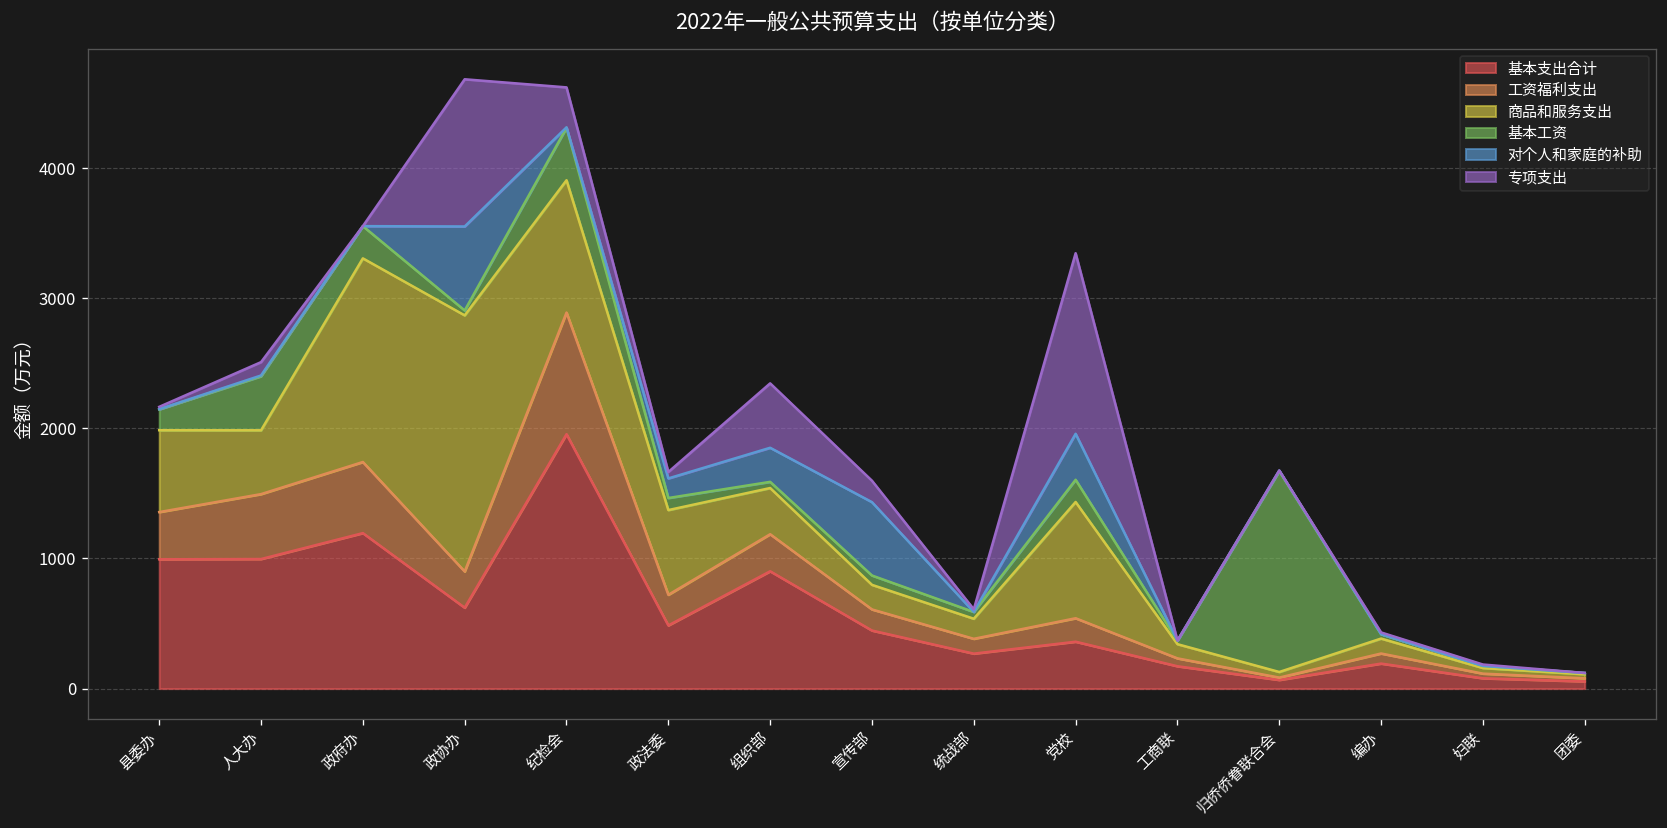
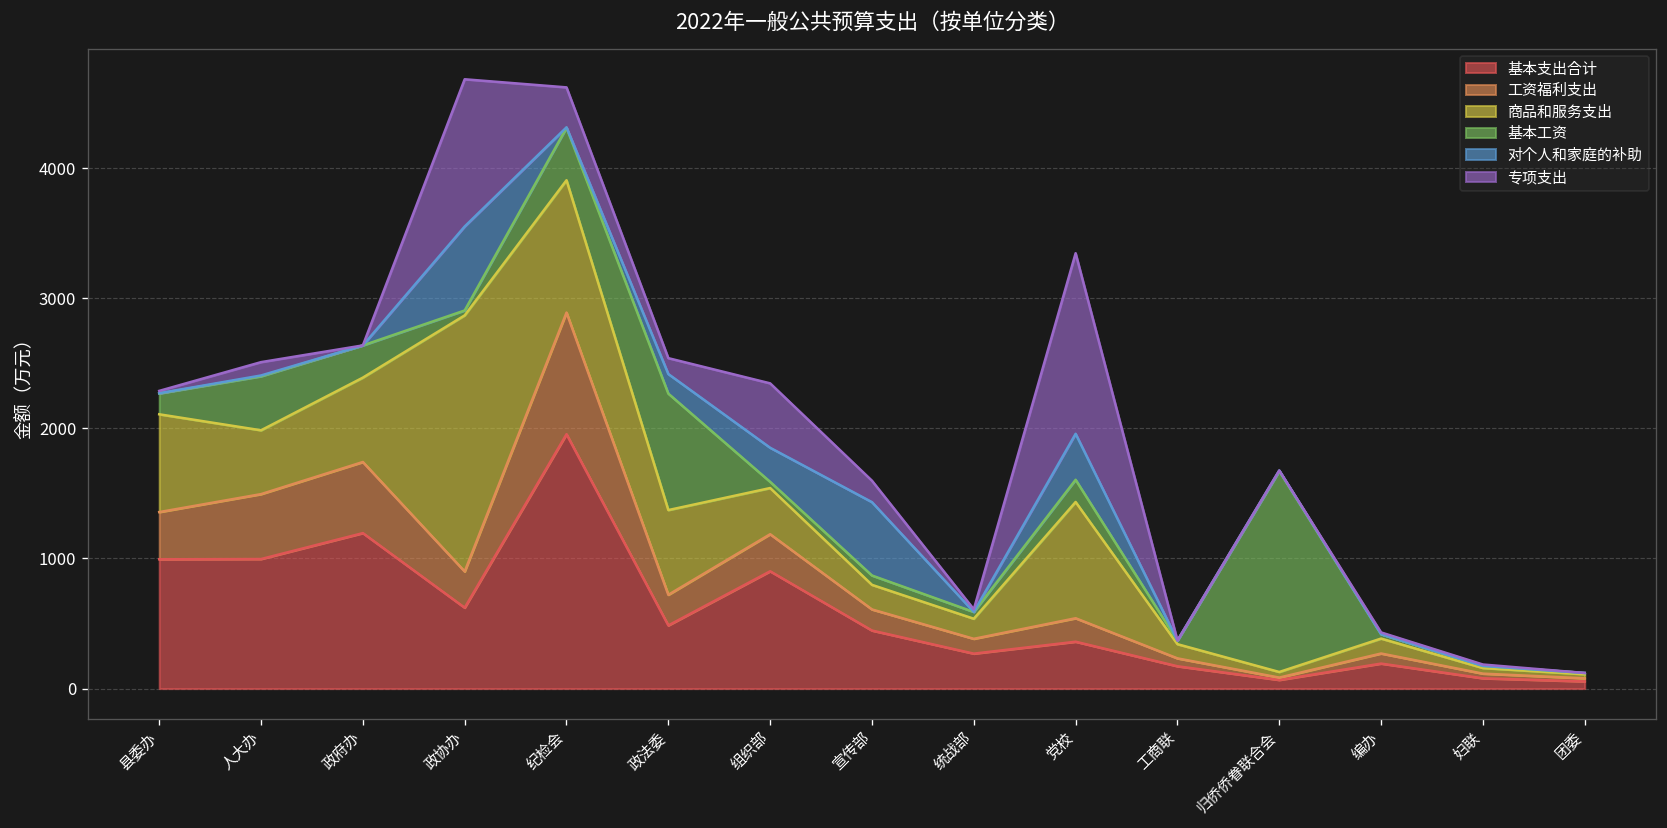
  {
    "商品和服务支出": {
-     "县委办": 630,
+     "县委办": 750,
      "人大办": 490,
-     "政府办": 1560,
+     "政府办": 650,
      "政协办": 1970,
      "纪检会": 1020,
      "政法委": 650,
      "组织部": 350,
      "宣传部": 190,
      "统战部": 150,
      "党校": 890,
      "工商联": 110,
      "归侨侨眷联合会": 40,
      "编办": 110
    },
    "基本工资": {
      "政协办": 40,
-     "政法委": 90,
+     "政法委": 890,
      "组织部": 50,
      "宣传部": 70,
      "党校": 170
    },
    "对个人和家庭的补助": {
      "政协办": 650,
      "政法委": 150,
      "组织部": 260,
      "宣传部": 560,
      "党校": 350
    },
    "专项支出": {
      "人大办": 100,
      "政协办": 1130,
      "纪检会": 310,
-     "政法委": 50,
+     "政法委": 120,
      "组织部": 500,
      "宣传部": 160,
      "党校": 1390
    }
  }
